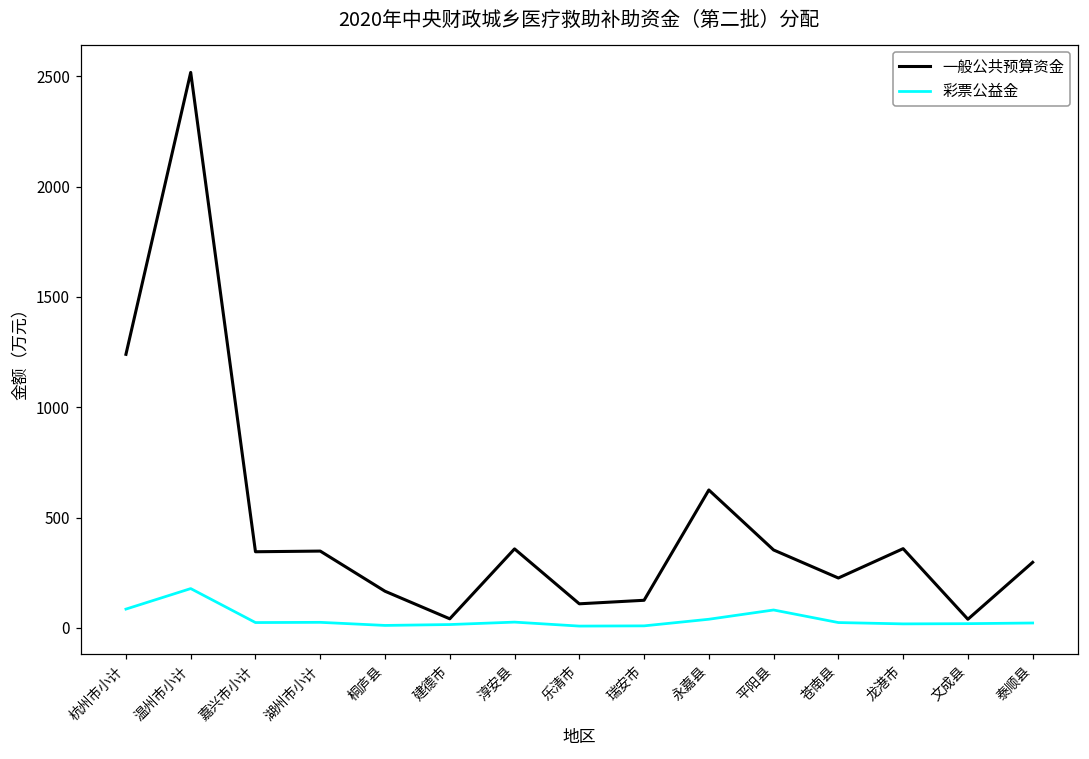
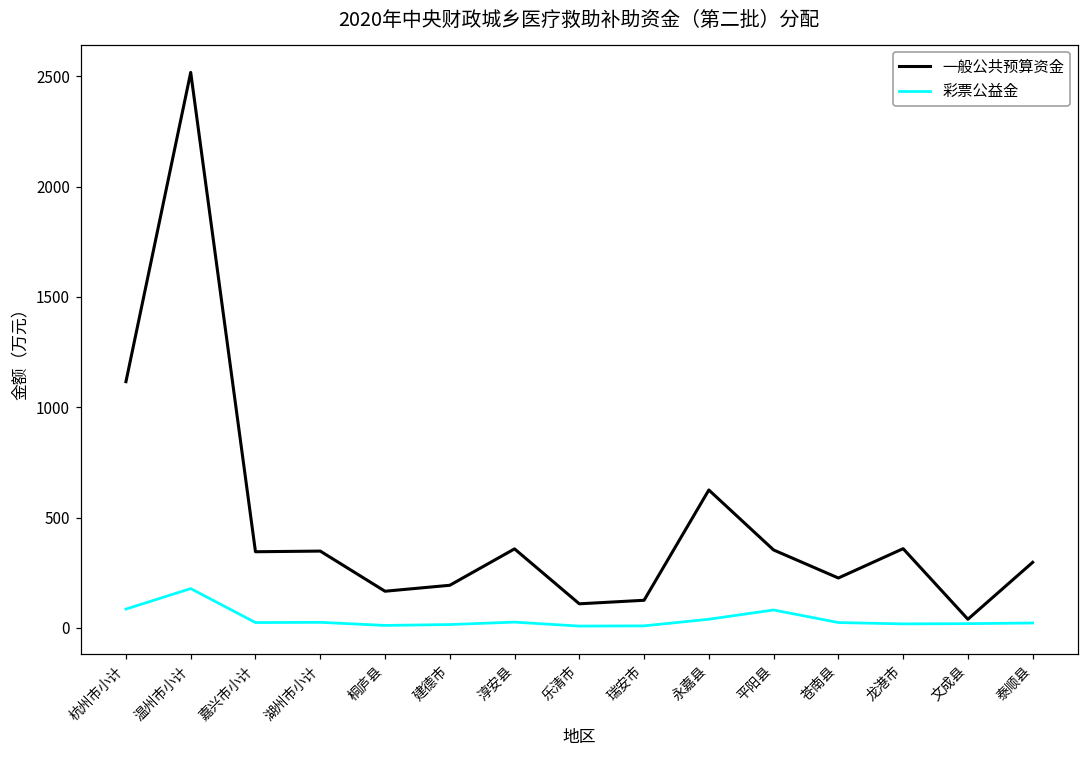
  {
    "一般公共预算资金": {
-     "杭州市小计": 1240,
+     "杭州市小计": 1120,
      "温州市小计": 2520,
      "嘉兴市小计": 350,
      "湖州市小计": 350,
      "桐庐县": 170,
-     "建德市": 40,
+     "建德市": 190,
      "淳安县": 360,
      "乐清市": 110,
      "瑞安市": 130,
      "永嘉县": 630,
      "平阳县": 350,
      "苍南县": 230,
      "龙港市": 360,
      "文成县": 40,
      "泰顺县": 300
    },
    "彩票公益金": {
      "杭州市小计": 90,
      "温州市小计": 180,
      "嘉兴市小计": 20,
      "湖州市小计": 30,
      "桐庐县": 10,
      "建德市": 20,
      "淳安县": 30,
      "乐清市": 10,
      "瑞安市": 10,
      "永嘉县": 40,
      "平阳县": 80,
      "苍南县": 20,
      "龙港市": 20,
      "文成县": 20,
      "泰顺县": 20
    }
  }
